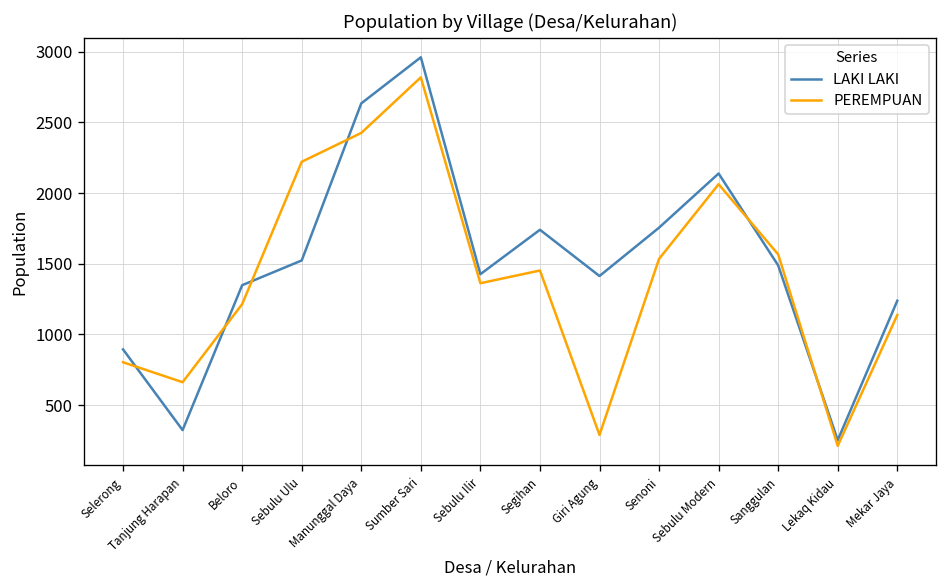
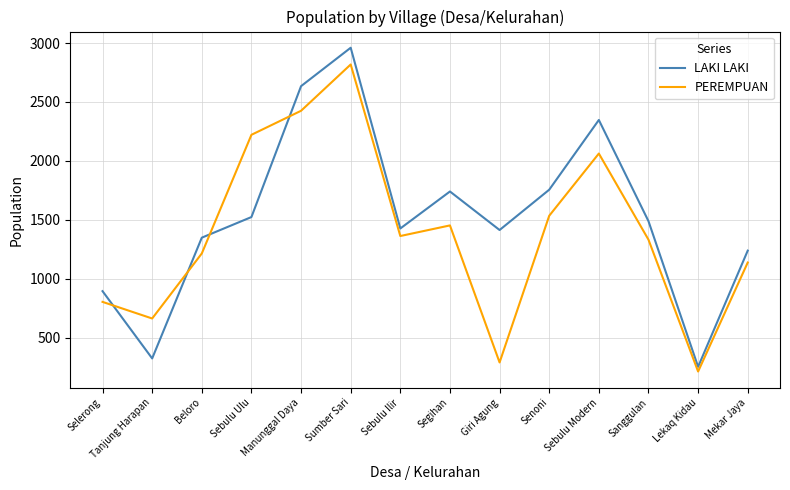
  {
    "LAKI LAKI": {
      "Selerong": 890,
      "Tanjung Harapan": 320,
      "Beloro": 1350,
      "Sebulu Ulu": 1520,
      "Manunggal Daya": 2630,
      "Sumber Sari": 2960,
      "Sebulu Ilir": 1430,
      "Segihan": 1740,
      "Giri Agung": 1410,
      "Senoni": 1760,
-     "Sebulu Modern": 2140,
+     "Sebulu Modern": 2350,
      "Sanggulan": 1490,
      "Lekaq Kidau": 250,
      "Mekar Jaya": 1240
    },
    "PEREMPUAN": {
      "Selerong": 800,
      "Tanjung Harapan": 660,
      "Beloro": 1210,
      "Sebulu Ulu": 2220,
      "Manunggal Daya": 2430,
      "Sumber Sari": 2820,
      "Sebulu Ilir": 1360,
      "Segihan": 1450,
      "Giri Agung": 290,
      "Senoni": 1530,
      "Sebulu Modern": 2060,
-     "Sanggulan": 1570,
+     "Sanggulan": 1330,
      "Lekaq Kidau": 210,
      "Mekar Jaya": 1140
    }
  }
